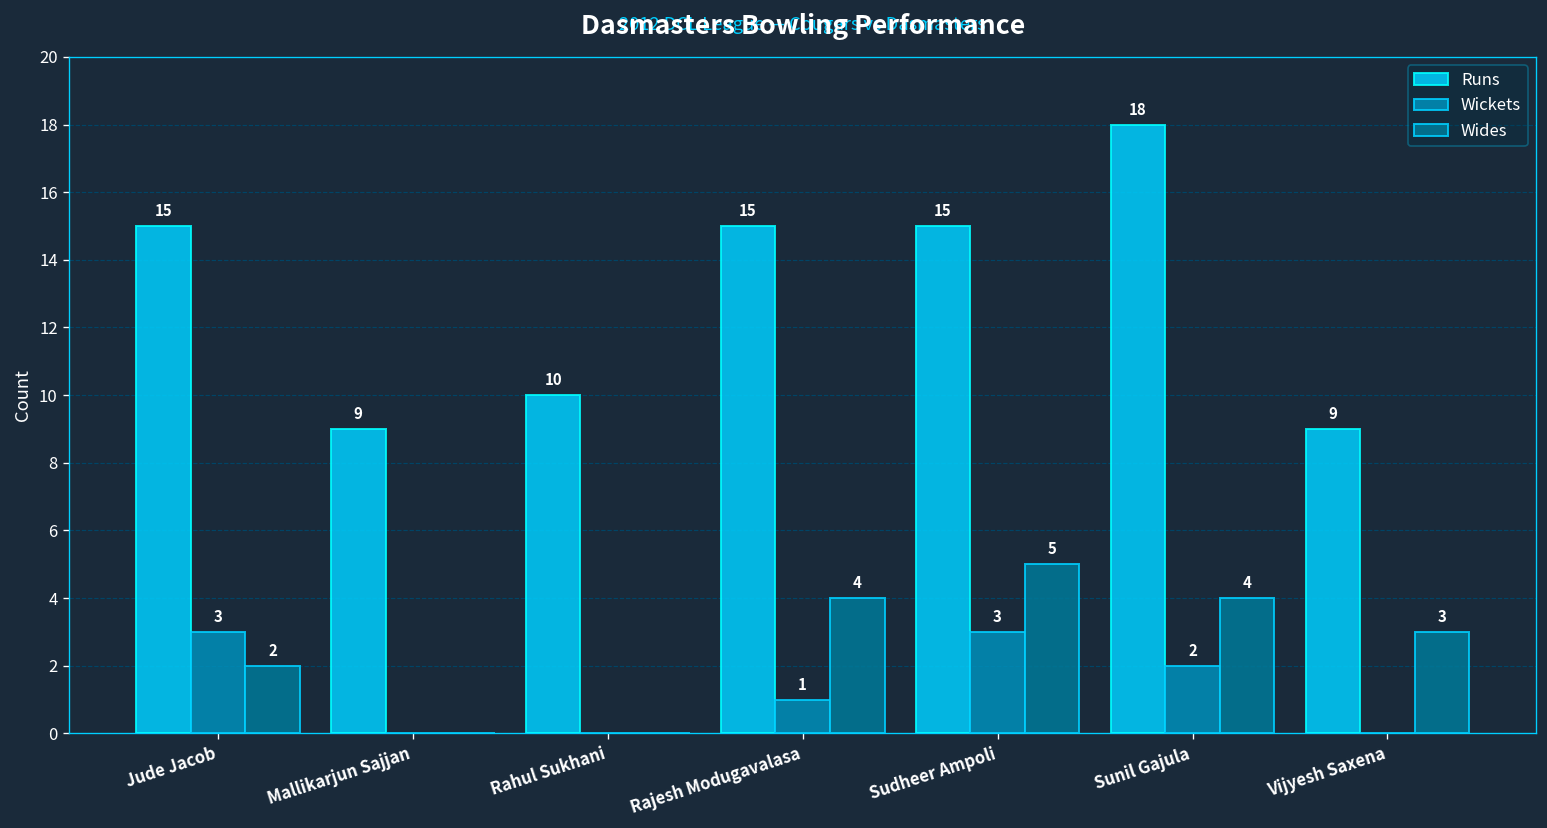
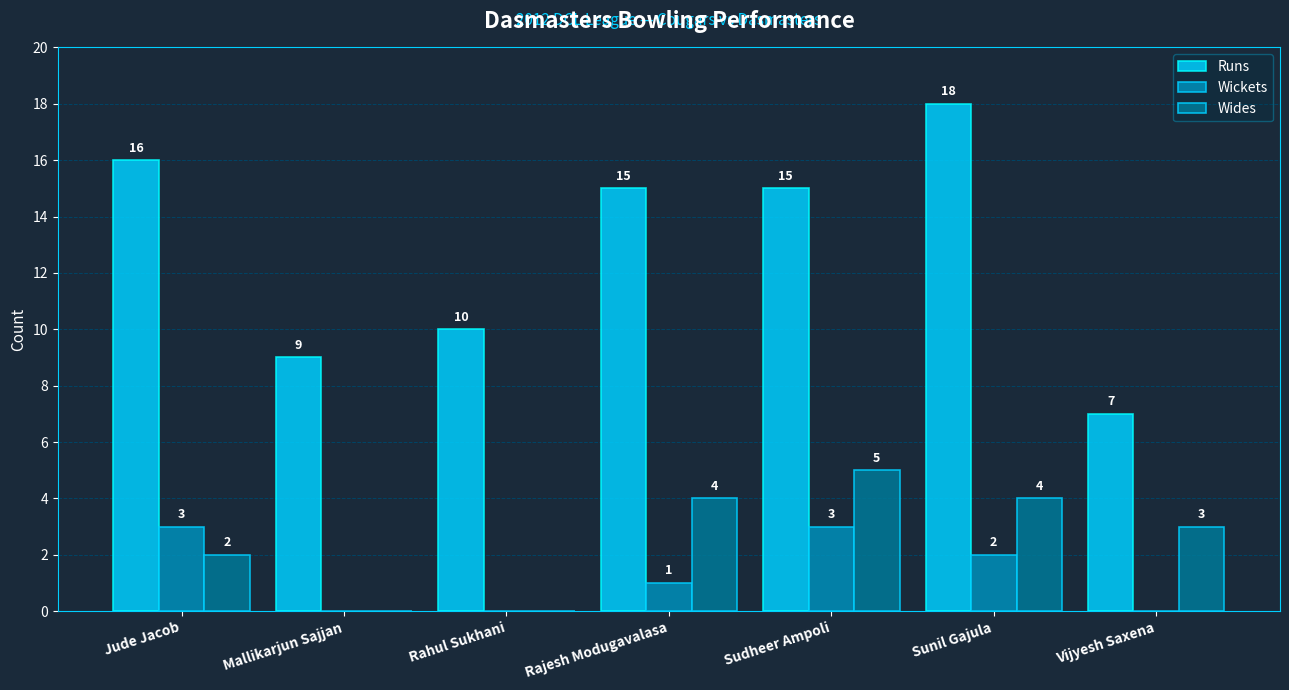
  {
    "Runs": {
-     "Jude Jacob": 15,
+     "Jude Jacob": 16,
      "Mallikarjun Sajjan": 9,
      "Rahul Sukhani": 10,
      "Rajesh Modugavalasa": 15,
      "Sudheer Ampoli": 15,
      "Sunil Gajula": 18,
-     "Vijyesh Saxena": 9
+     "Vijyesh Saxena": 7
    }
  }
